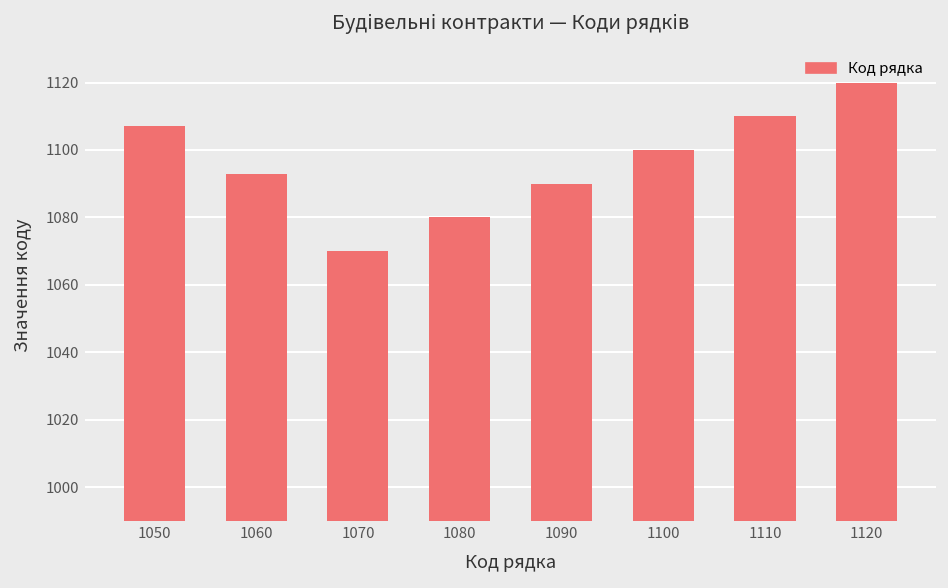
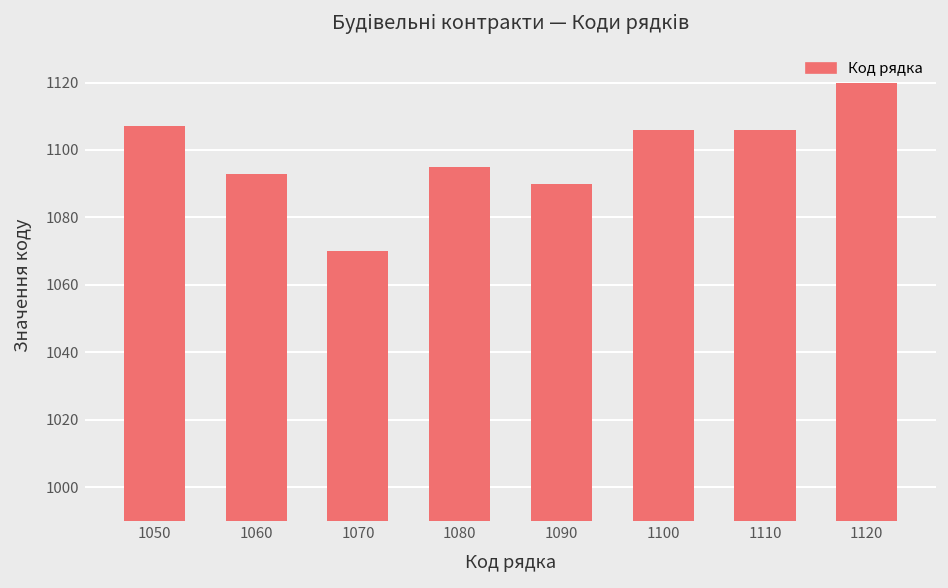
  {
    "1050": 1107,
    "1060": 1093,
    "1070": 1070,
-   "1080": 1080,
+   "1080": 1095,
    "1090": 1090,
-   "1100": 1100,
-   "1110": 1110
+   "1100": 1106,
+   "1110": 1106
  }
